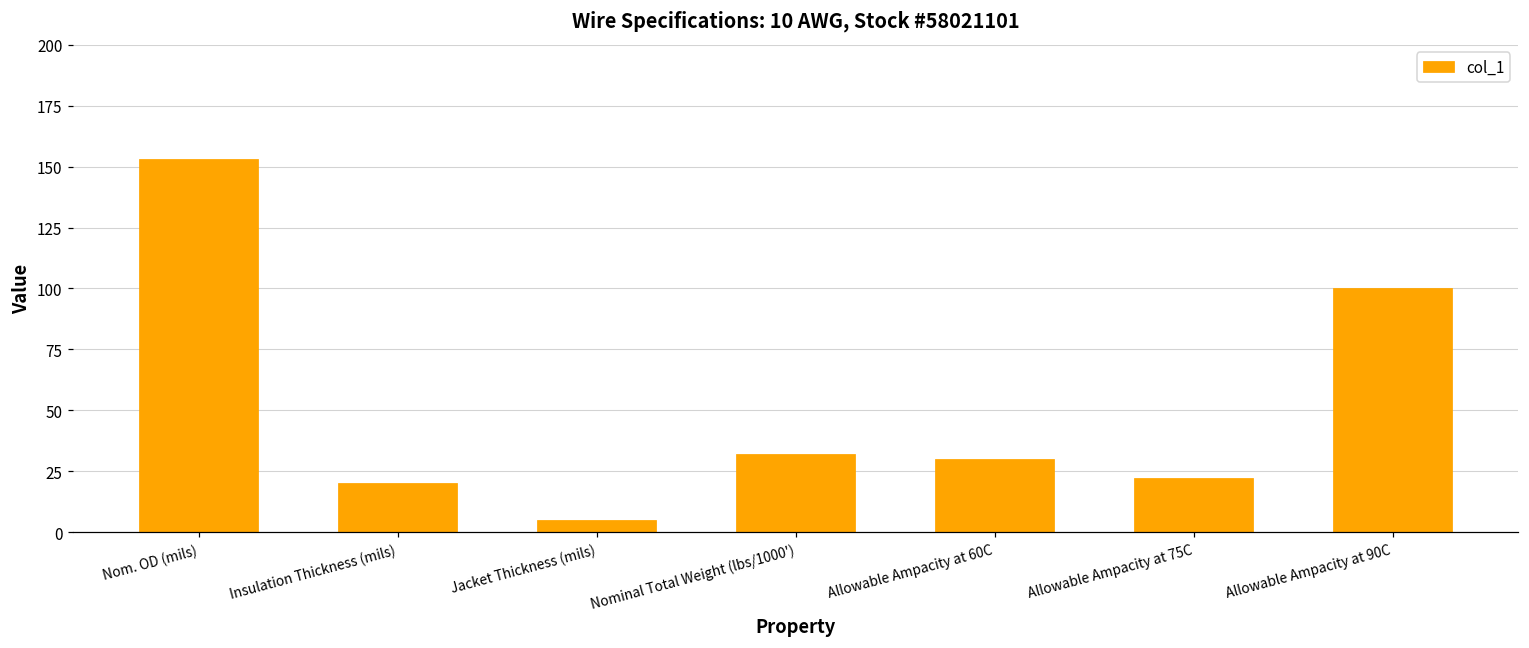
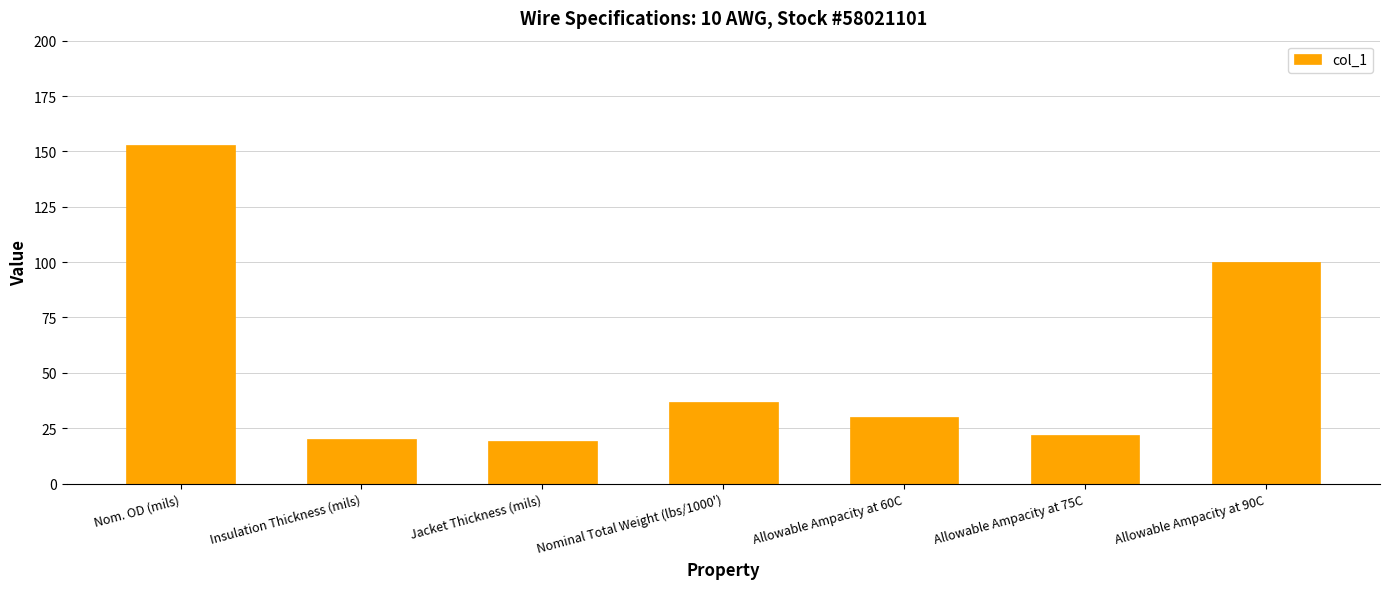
  {
    "Nom. OD (mils)": 153,
    "Insulation Thickness (mils)": 20,
-   "Jacket Thickness (mils)": 5,
-   "Nominal Total Weight (lbs/1000')": 32,
+   "Jacket Thickness (mils)": 19,
+   "Nominal Total Weight (lbs/1000')": 37,
    "Allowable Ampacity at 60C": 30,
    "Allowable Ampacity at 75C": 22,
    "Allowable Ampacity at 90C": 100
  }
